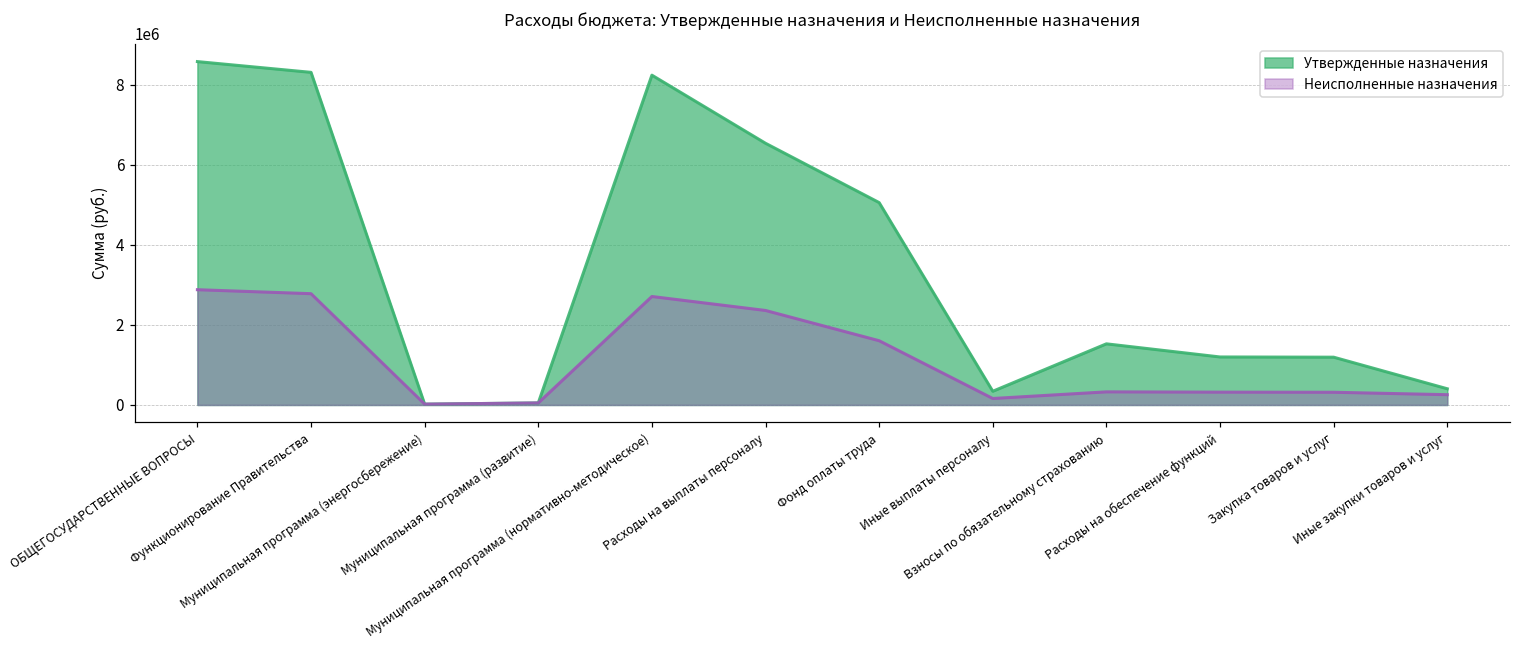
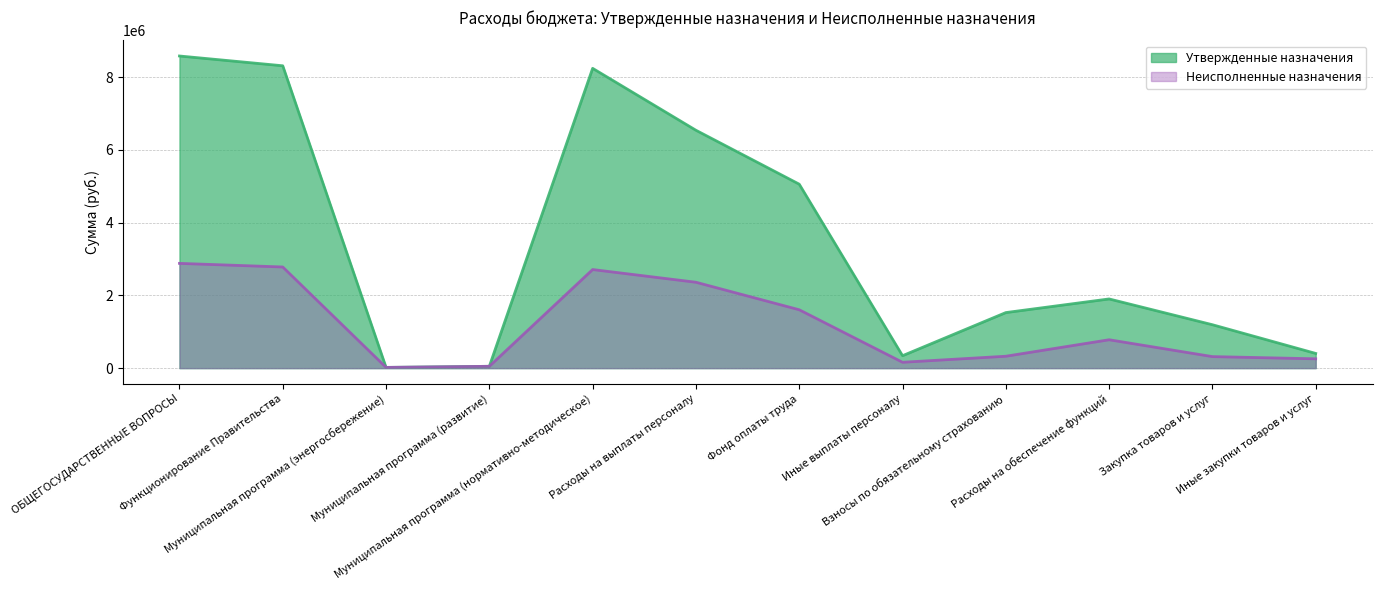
  {
    "Утвержденные назначения": {
      "ОБЩЕГОСУДАРСТВЕННЫЕ ВОПРОСЫ": 8600000,
      "Функционирование Правительства": 8300000,
      "Муниципальная программа (нормативно-методическое)": 8200000,
      "Расходы на выплаты персоналу": 6500000,
      "Фонд оплаты труда": 5100000,
      "Иные выплаты персоналу": 300000,
      "Взносы по обязательному страхованию": 1500000,
-     "Расходы на обеспечение функций": 1200000,
+     "Расходы на обеспечение функций": 1900000,
      "Закупка товаров и услуг": 1200000,
      "Иные закупки товаров и услуг": 400000
    },
    "Неисполненные назначения": {
      "ОБЩЕГОСУДАРСТВЕННЫЕ ВОПРОСЫ": 2900000,
      "Функционирование Правительства": 2800000,
      "Муниципальная программа (нормативно-методическое)": 2700000,
      "Расходы на выплаты персоналу": 2400000,
      "Фонд оплаты труда": 1600000,
      "Иные выплаты персоналу": 200000,
      "Взносы по обязательному страхованию": 300000,
-     "Расходы на обеспечение функций": 300000,
+     "Расходы на обеспечение функций": 800000,
      "Закупка товаров и услуг": 300000,
      "Иные закупки товаров и услуг": 300000
    }
  }
